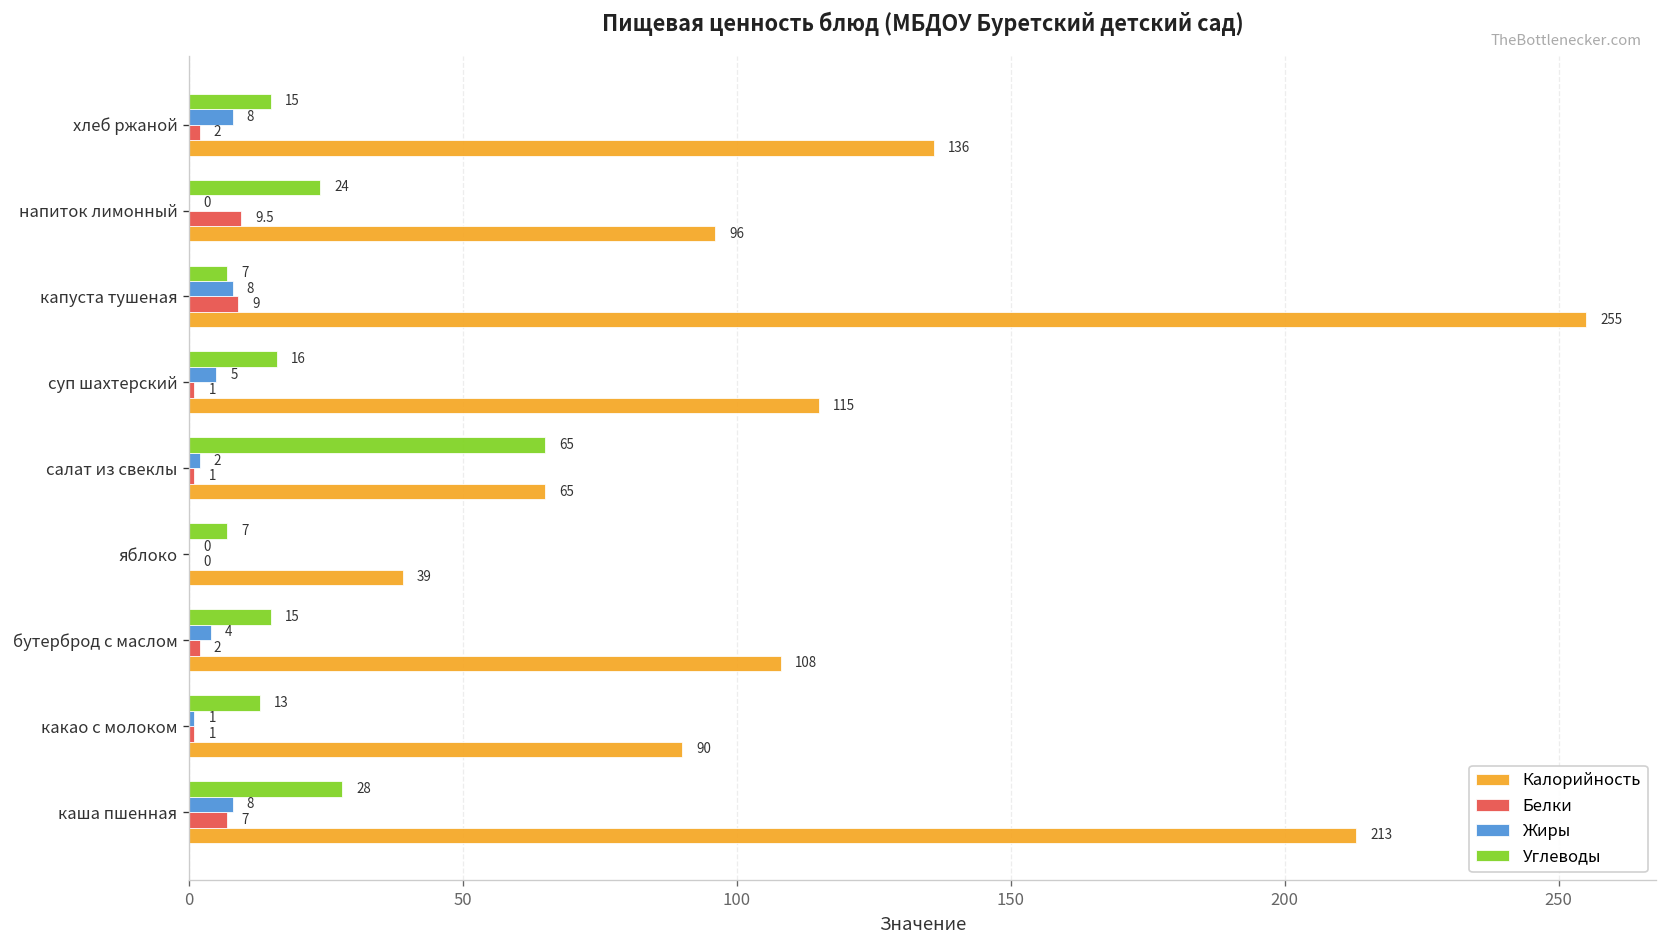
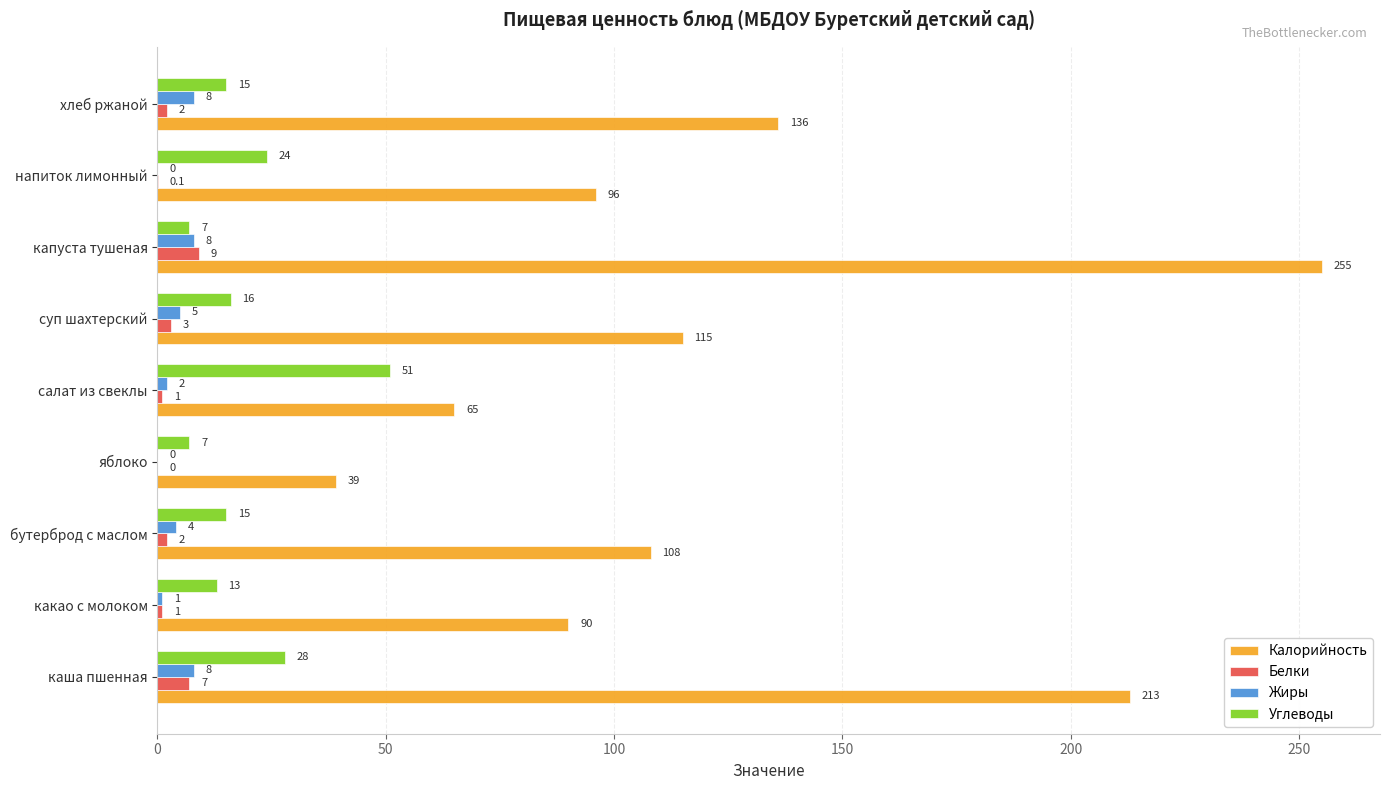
  {
    "Калорийность": {
      "хлеб ржаной": 136,
      "напиток лимонный": 96,
      "капуста тушеная": 255,
      "суп шахтерский": 115,
      "салат из свеклы": 65,
      "яблоко": 39,
      "бутерброд с маслом": 108,
      "какао с молоком": 90,
      "каша пшенная": 213
    },
    "Белки": {
      "хлеб ржаной": 2,
-     "напиток лимонный": 9.5,
+     "напиток лимонный": 0.1,
      "капуста тушеная": 9,
-     "суп шахтерский": 1,
+     "суп шахтерский": 3,
      "салат из свеклы": 1,
      "яблоко": 0,
      "бутерброд с маслом": 2,
      "какао с молоком": 1,
      "каша пшенная": 7
    },
    "Жиры": {
      "хлеб ржаной": 8,
      "напиток лимонный": 0,
      "капуста тушеная": 8,
      "суп шахтерский": 5,
      "салат из свеклы": 2,
      "яблоко": 0,
      "бутерброд с маслом": 4,
      "какао с молоком": 1,
      "каша пшенная": 8
    },
    "Углеводы": {
      "хлеб ржаной": 15,
      "напиток лимонный": 24,
      "капуста тушеная": 7,
      "суп шахтерский": 16,
-     "салат из свеклы": 65,
+     "салат из свеклы": 51,
      "яблоко": 7,
      "бутерброд с маслом": 15,
      "какао с молоком": 13,
      "каша пшенная": 28
    }
  }
